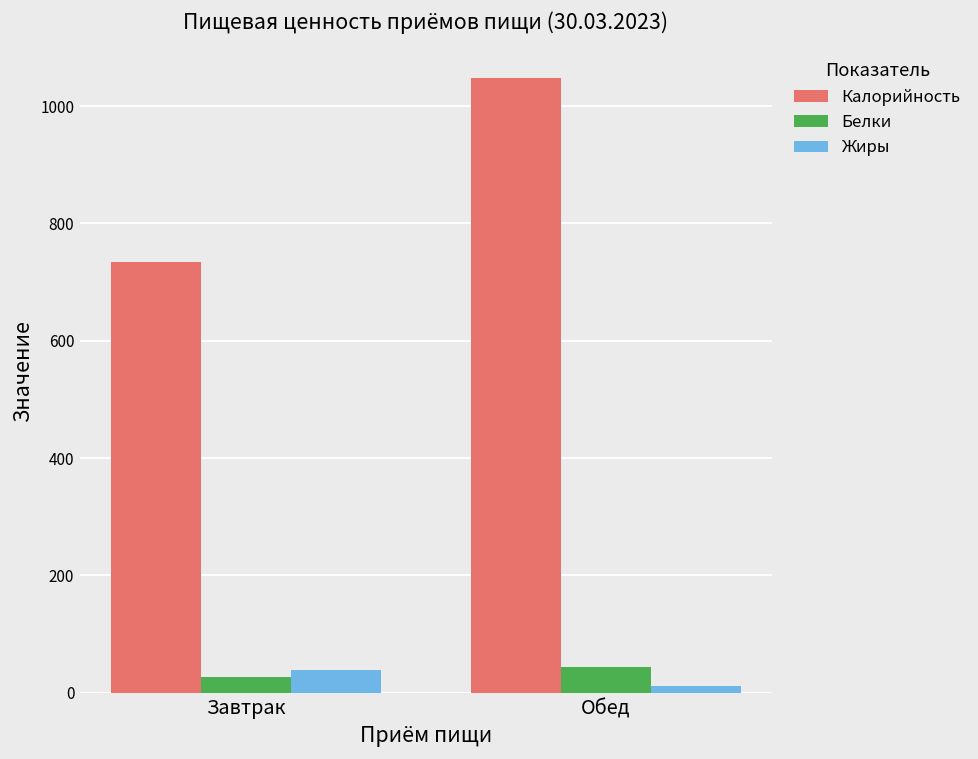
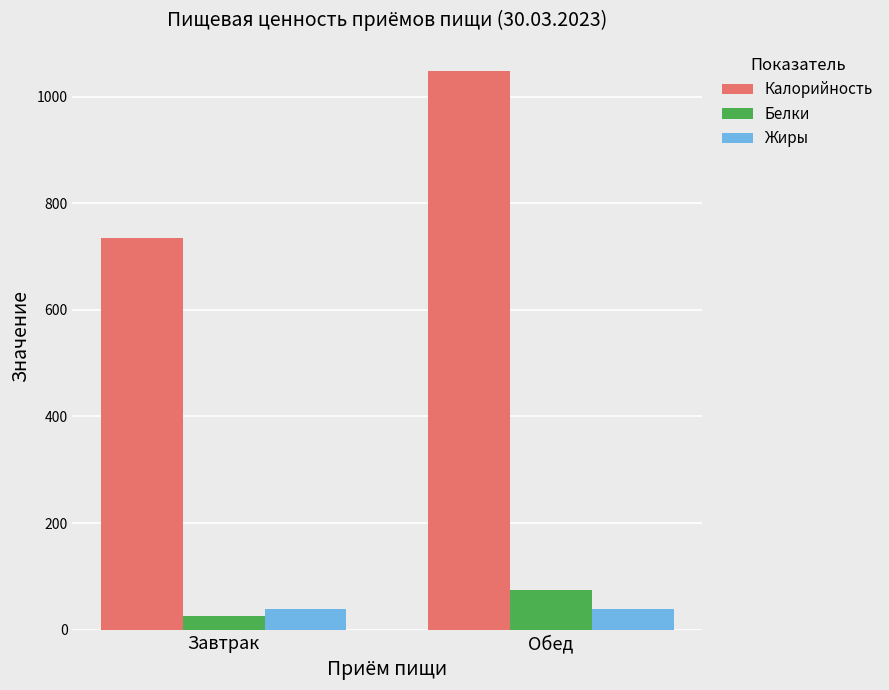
  {
    "Калорийность": {
      "Завтрак": 730,
      "Обед": 1050
    },
    "Белки": {
      "Завтрак": 30,
-     "Обед": 40
+     "Обед": 70
    },
    "Жиры": {
      "Завтрак": 40,
-     "Обед": 10
+     "Обед": 40
    }
  }
